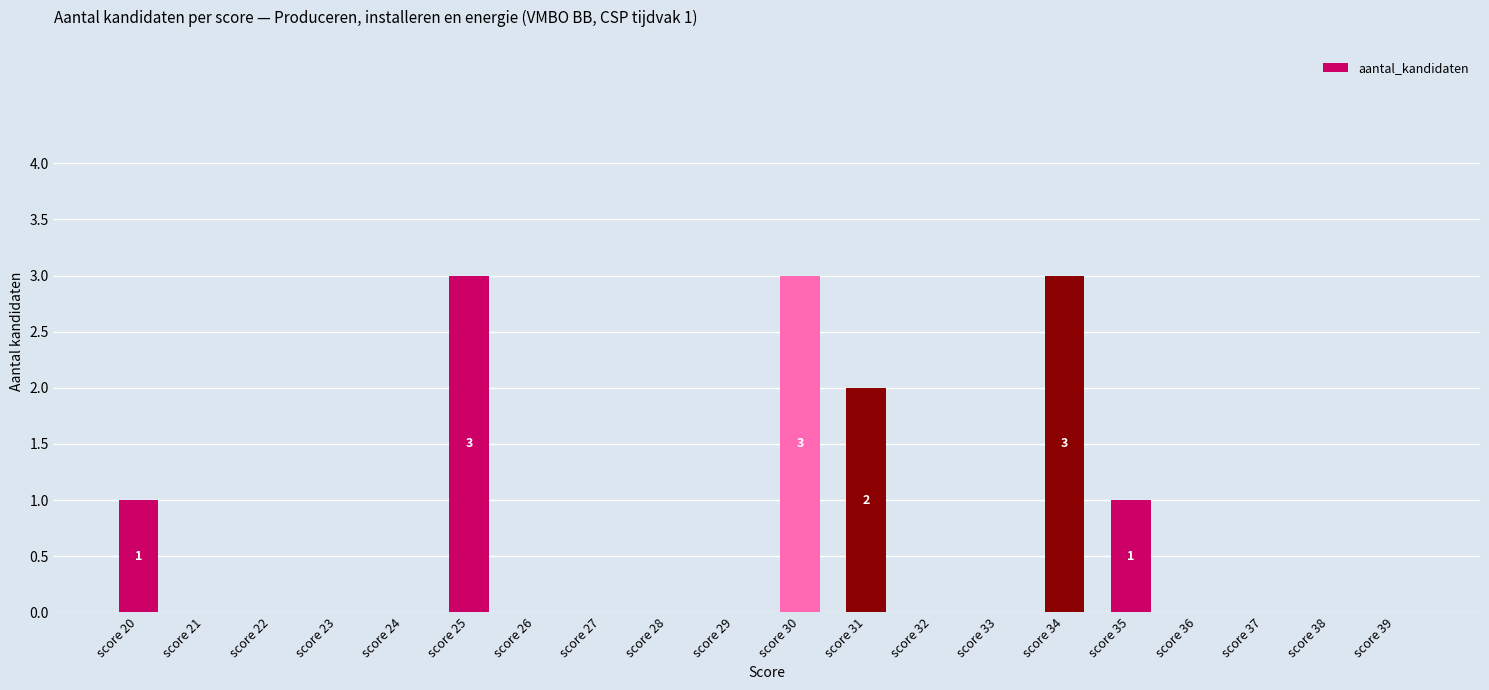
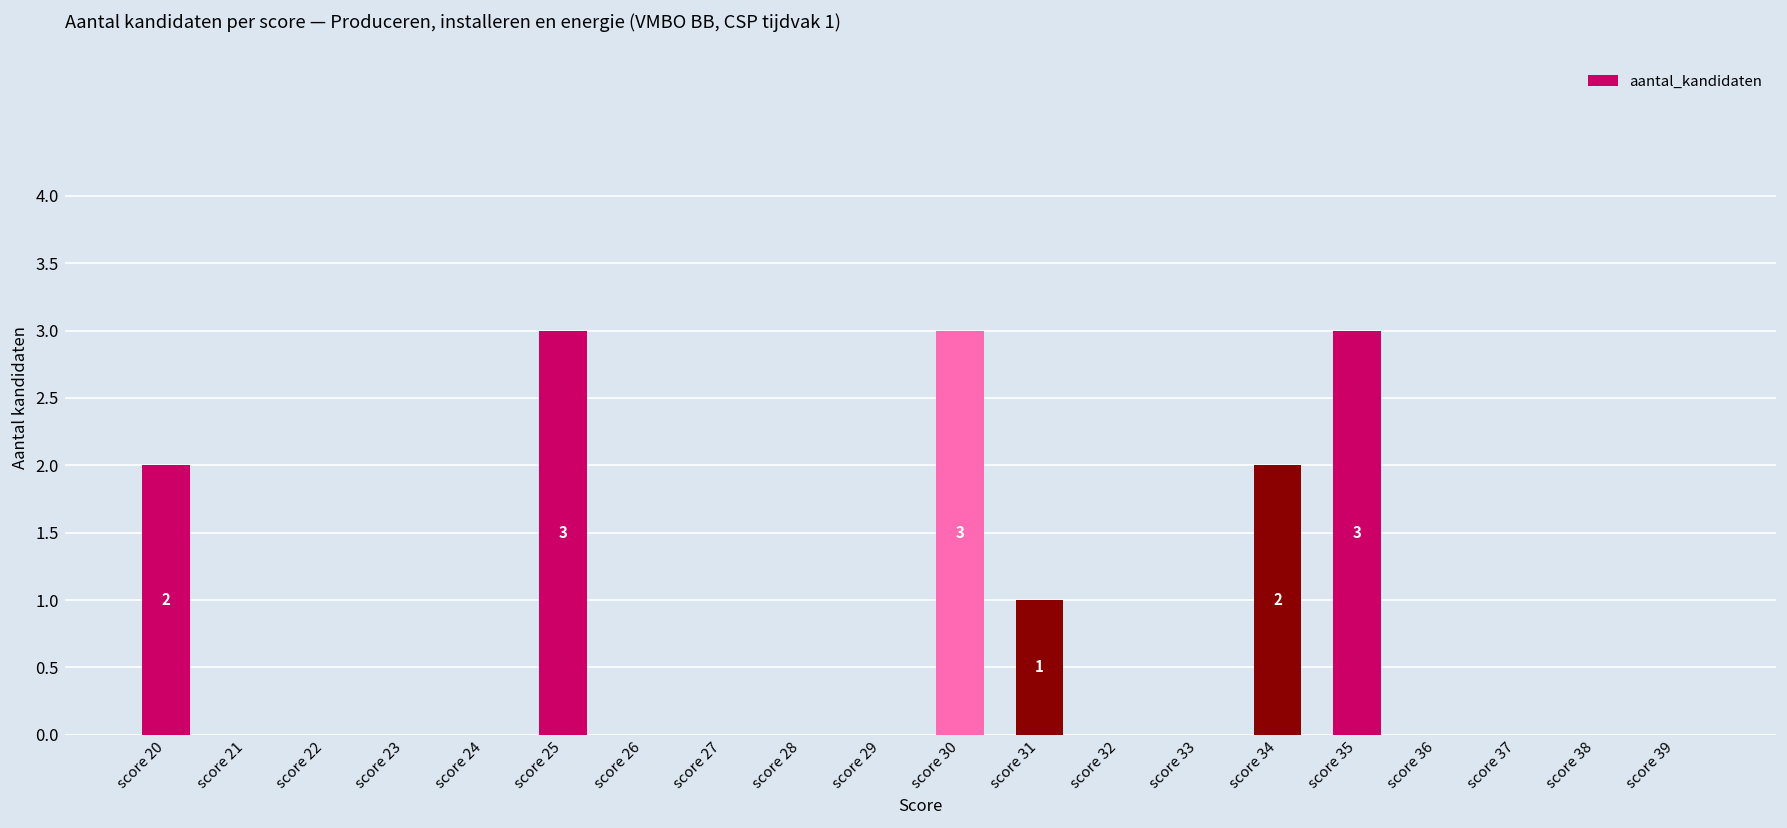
  {
-   "score 20": 1,
+   "score 20": 2,
    "score 25": 3,
    "score 30": 3,
-   "score 31": 2,
-   "score 34": 3,
-   "score 35": 1
+   "score 31": 1,
+   "score 34": 2,
+   "score 35": 3
  }
